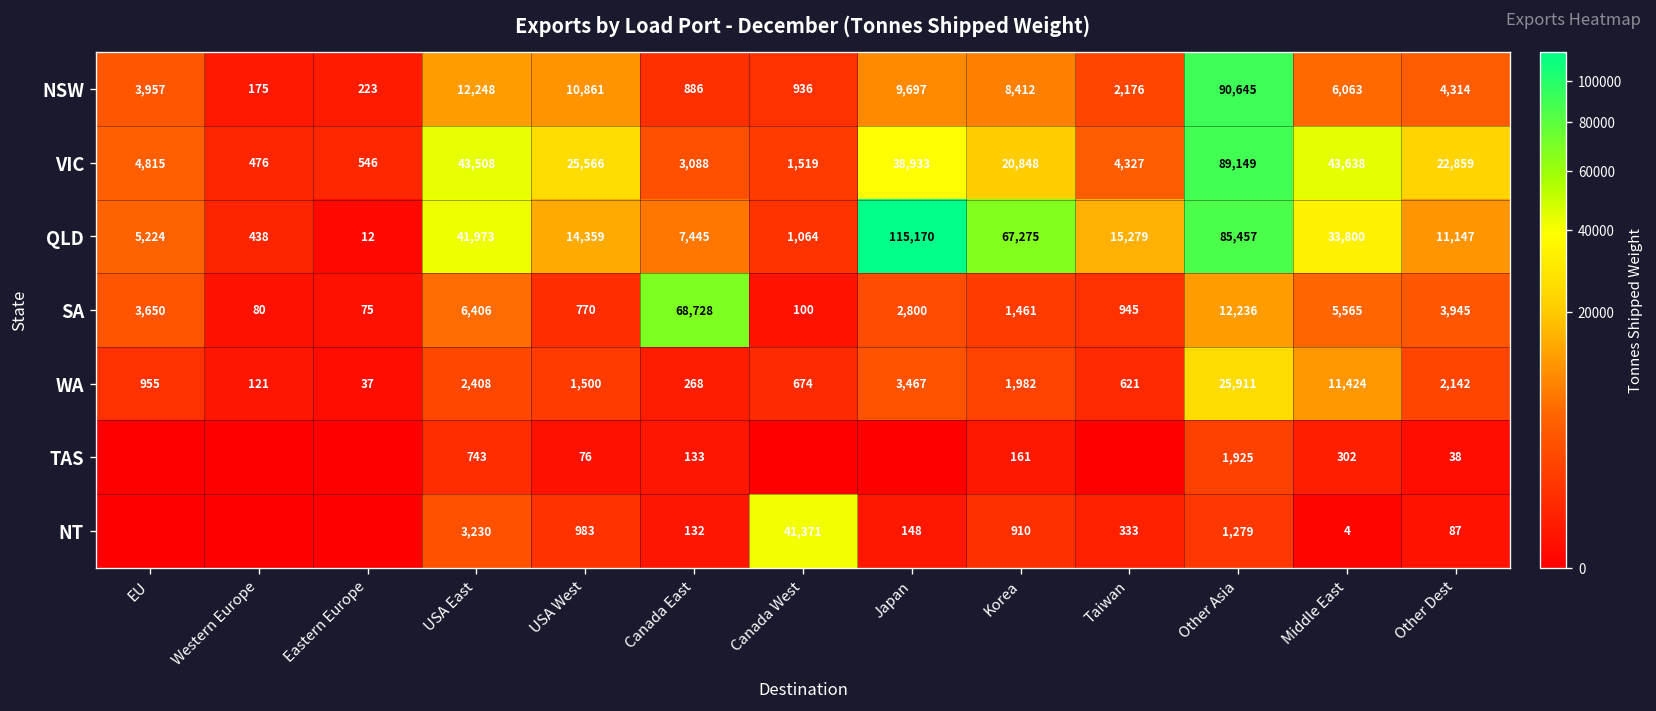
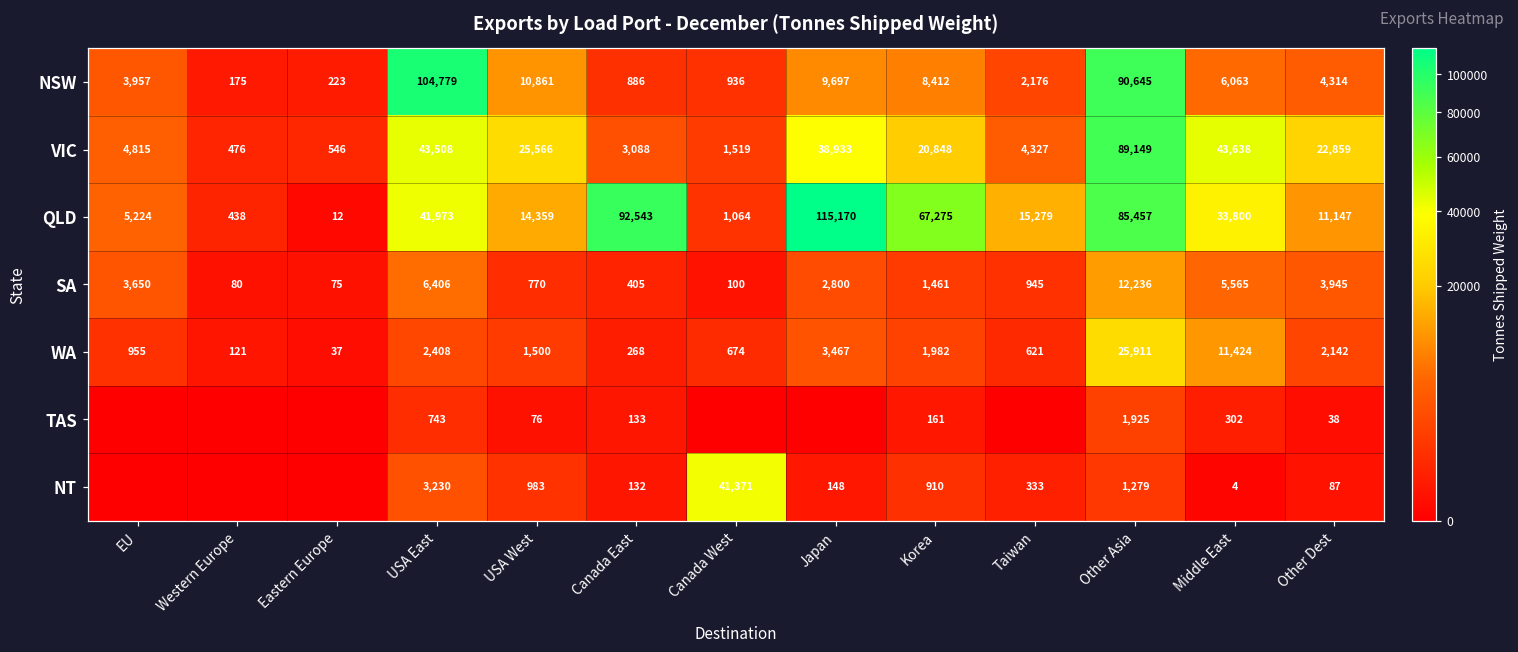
  {
    "NSW": {
      "EU": "3,957",
      "Western Europe": "175",
      "Eastern Europe": "223",
-     "USA East": "12,248",
+     "USA East": "104,779",
      "USA West": "10,861",
      "Canada East": "886",
      "Canada West": "936",
      "Japan": "9,697",
      "Korea": "8,412",
      "Taiwan": "2,176",
      "Other Asia": "90,645",
      "Middle East": "6,063",
      "Other Dest": "4,314"
    },
    "VIC": {
      "EU": "4,815",
      "Western Europe": "476",
      "Eastern Europe": "546",
      "USA East": "43,508",
      "USA West": "25,566",
      "Canada East": "3,088",
      "Canada West": "1,519",
      "Japan": "38,933",
      "Korea": "20,848",
      "Taiwan": "4,327",
      "Other Asia": "89,149",
      "Middle East": "43,638",
      "Other Dest": "22,859"
    },
    "QLD": {
      "EU": "5,224",
      "Western Europe": "438",
      "Eastern Europe": "12",
      "USA East": "41,973",
      "USA West": "14,359",
-     "Canada East": "7,445",
+     "Canada East": "92,543",
      "Canada West": "1,064",
      "Japan": "115,170",
      "Korea": "67,275",
      "Taiwan": "15,279",
      "Other Asia": "85,457",
      "Middle East": "33,800",
      "Other Dest": "11,147"
    },
    "SA": {
      "EU": "3,650",
      "Western Europe": "80",
      "Eastern Europe": "75",
      "USA East": "6,406",
      "USA West": "770",
-     "Canada East": "68,728",
+     "Canada East": "405",
      "Canada West": "100",
      "Japan": "2,800",
      "Korea": "1,461",
      "Taiwan": "945",
      "Other Asia": "12,236",
      "Middle East": "5,565",
      "Other Dest": "3,945"
    },
    "WA": {
      "EU": "955",
      "Western Europe": "121",
      "Eastern Europe": "37",
      "USA East": "2,408",
      "USA West": "1,500",
      "Canada East": "268",
      "Canada West": "674",
      "Japan": "3,467",
      "Korea": "1,982",
      "Taiwan": "621",
      "Other Asia": "25,911",
      "Middle East": "11,424",
      "Other Dest": "2,142"
    },
    "TAS": {
      "USA East": "743",
      "USA West": "76",
      "Canada East": "133",
      "Korea": "161",
      "Other Asia": "1,925",
      "Middle East": "302",
      "Other Dest": "38"
    },
    "NT": {
      "USA East": "3,230",
      "USA West": "983",
      "Canada East": "132",
      "Canada West": "41,371",
      "Japan": "148",
      "Korea": "910",
      "Taiwan": "333",
      "Other Asia": "1,279",
      "Middle East": "4",
      "Other Dest": "87"
    }
  }
